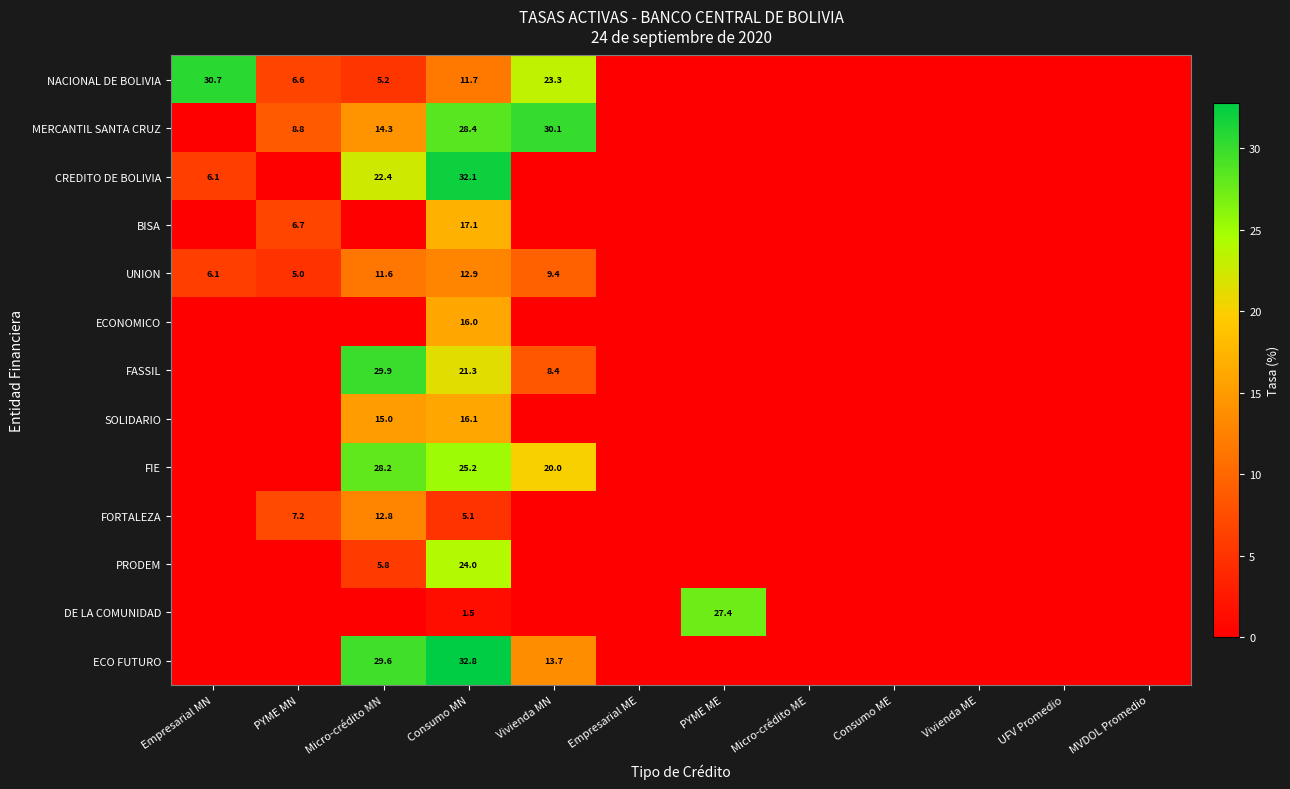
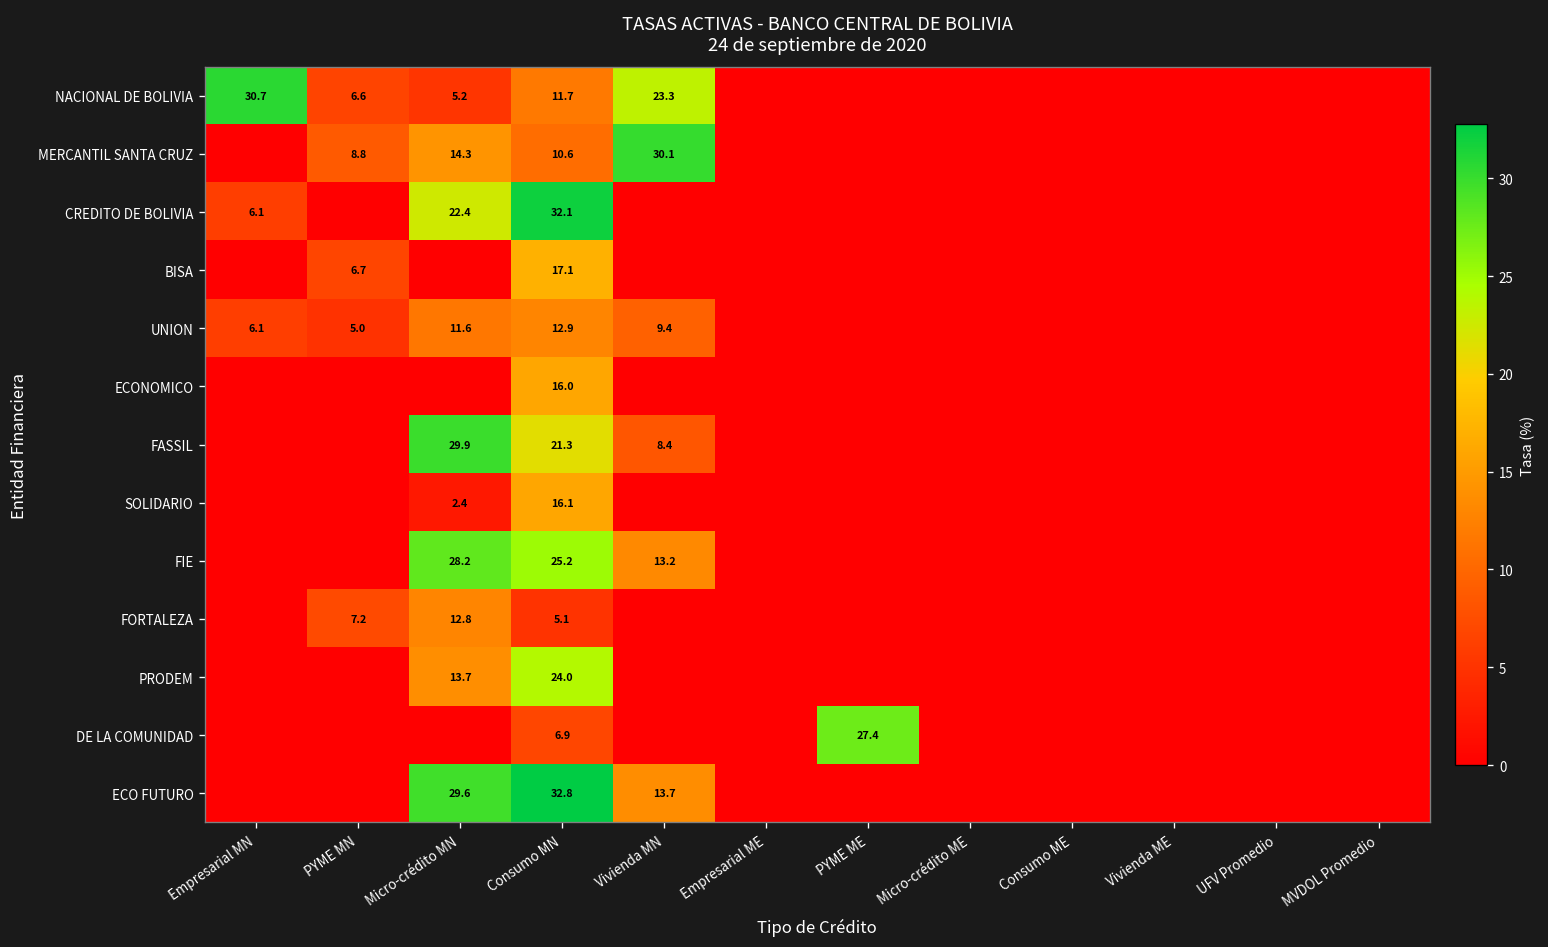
  {
    "NACIONAL DE BOLIVIA": {
      "Empresarial MN": 30.7,
      "PYME MN": 6.6,
      "Micro-crédito MN": 5.2,
      "Consumo MN": 11.7,
      "Vivienda MN": 23.3
    },
    "MERCANTIL SANTA CRUZ": {
      "PYME MN": 8.8,
      "Micro-crédito MN": 14.3,
-     "Consumo MN": 28.4,
+     "Consumo MN": 10.6,
      "Vivienda MN": 30.1
    },
    "CREDITO DE BOLIVIA": {
      "Empresarial MN": 6.1,
      "Micro-crédito MN": 22.4,
      "Consumo MN": 32.1
    },
    "BISA": {
      "PYME MN": 6.7,
      "Consumo MN": 17.1
    },
    "UNION": {
      "Empresarial MN": 6.1,
      "PYME MN": 5.0,
      "Micro-crédito MN": 11.6,
      "Consumo MN": 12.9,
      "Vivienda MN": 9.4
    },
    "ECONOMICO": {
      "Consumo MN": 16.0
    },
    "FASSIL": {
      "Micro-crédito MN": 29.9,
      "Consumo MN": 21.3,
      "Vivienda MN": 8.4
    },
    "SOLIDARIO": {
-     "Micro-crédito MN": 15.0,
+     "Micro-crédito MN": 2.4,
      "Consumo MN": 16.1
    },
    "FIE": {
      "Micro-crédito MN": 28.2,
      "Consumo MN": 25.2,
-     "Vivienda MN": 20.0
+     "Vivienda MN": 13.2
    },
    "FORTALEZA": {
      "PYME MN": 7.2,
      "Micro-crédito MN": 12.8,
      "Consumo MN": 5.1
    },
    "PRODEM": {
-     "Micro-crédito MN": 5.8,
+     "Micro-crédito MN": 13.7,
      "Consumo MN": 24.0
    },
    "DE LA COMUNIDAD": {
-     "Consumo MN": 1.5,
+     "Consumo MN": 6.9,
      "PYME ME": 27.4
    },
    "ECO FUTURO": {
      "Micro-crédito MN": 29.6,
      "Consumo MN": 32.8,
      "Vivienda MN": 13.7
    }
  }
